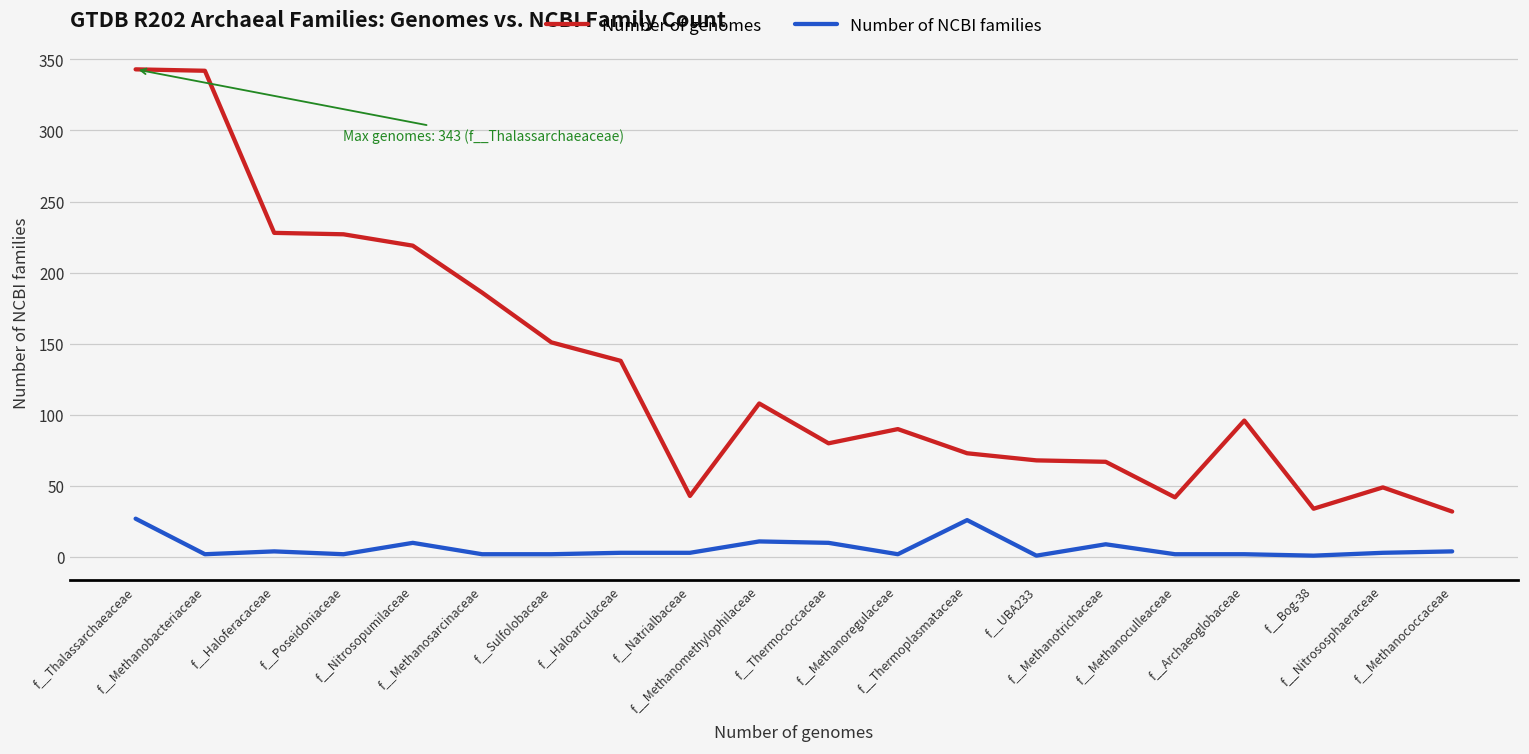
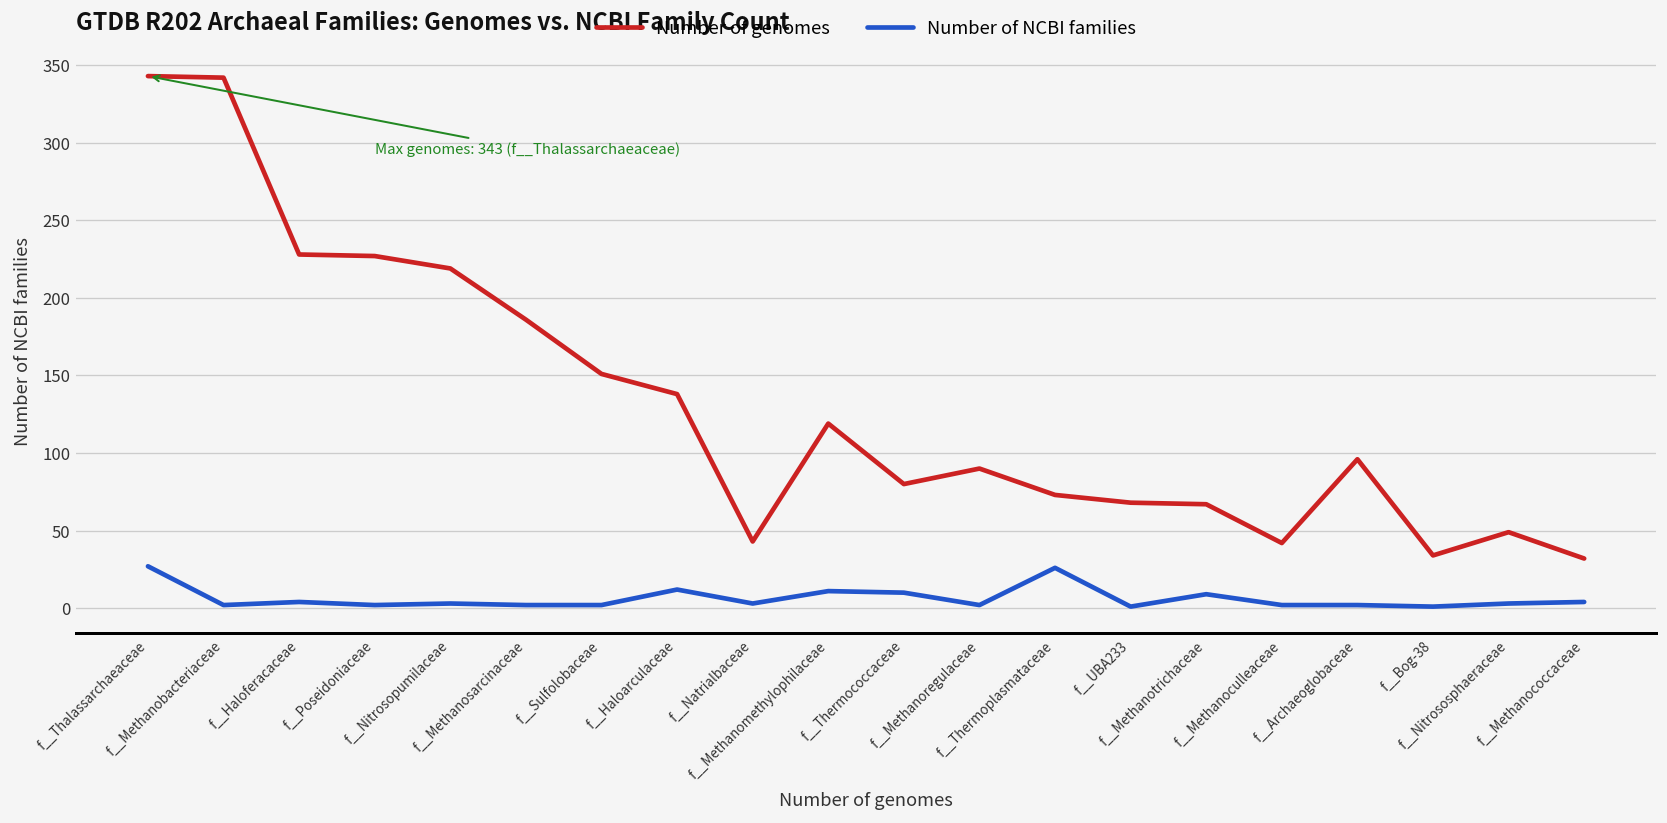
  {
    "Number of genomes": {
      "f__Thalassarchaeaceae": 343,
      "f__Haloferacaceae": 228,
      "f__Poseidoniaceae": 227,
      "f__Nitrosopumilaceae": 219,
      "f__Methanosarcinaceae": 186,
      "f__Sulfolobaceae": 151,
      "f__Haloarculaceae": 138,
      "f__Natrialbaceae": 43,
-     "f__Methanomethylophilaceae": 108,
+     "f__Methanomethylophilaceae": 119,
      "f__Thermococcaceae": 80,
      "f__Methanoregulaceae": 90,
      "f__Thermoplasmataceae": 73,
      "f__UBA233": 68,
      "f__Methanotrichaceae": 67,
      "f__Methanoculleaceae": 42,
      "f__Archaeoglobaceae": 96,
      "f__Bog-38": 34,
      "f__Nitrososphaeraceae": 49,
      "f__Methanococcaceae": 32
    },
    "Number of NCBI families": {
      "f__Thalassarchaeaceae": 27,
      "f__Methanobacteriaceae": 2,
      "f__Haloferacaceae": 4,
      "f__Poseidoniaceae": 2,
-     "f__Nitrosopumilaceae": 10,
+     "f__Nitrosopumilaceae": 3,
      "f__Methanosarcinaceae": 2,
      "f__Sulfolobaceae": 2,
-     "f__Haloarculaceae": 3,
+     "f__Haloarculaceae": 12,
      "f__Natrialbaceae": 3,
      "f__Methanomethylophilaceae": 11,
      "f__Thermococcaceae": 10,
      "f__Methanoregulaceae": 2,
      "f__Thermoplasmataceae": 26,
      "f__UBA233": 1,
      "f__Methanotrichaceae": 9,
      "f__Methanoculleaceae": 2,
      "f__Archaeoglobaceae": 2,
      "f__Bog-38": 1,
      "f__Nitrososphaeraceae": 3,
      "f__Methanococcaceae": 4
    }
  }
